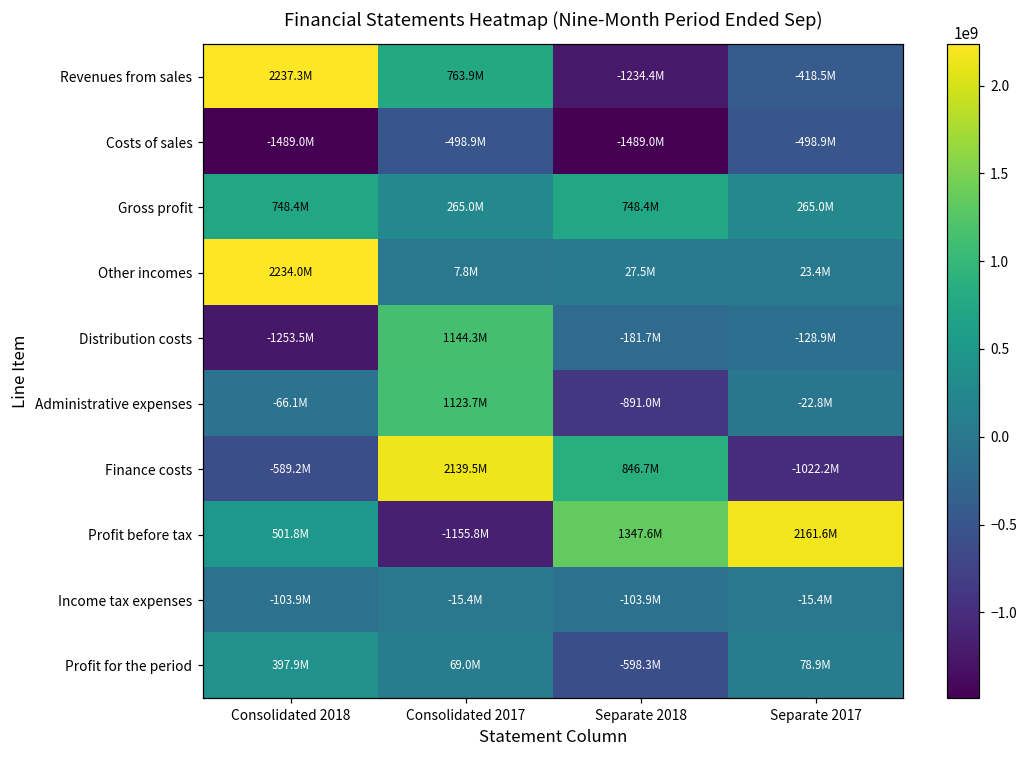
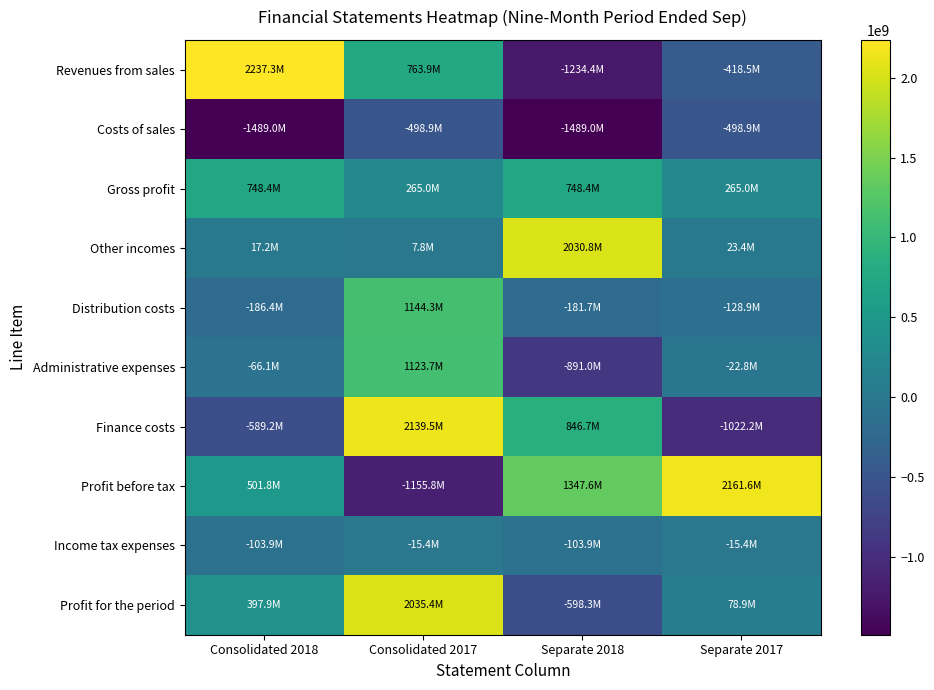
  {
    "Revenues from sales": {
      "Consolidated 2018": "2237.3M",
      "Consolidated 2017": "763.9M",
      "Separate 2018": "-1234.4M",
      "Separate 2017": "-418.5M"
    },
    "Costs of sales": {
      "Consolidated 2018": "-1489.0M",
      "Consolidated 2017": "-498.9M",
      "Separate 2018": "-1489.0M",
      "Separate 2017": "-498.9M"
    },
    "Gross profit": {
      "Consolidated 2018": "748.4M",
      "Consolidated 2017": "265.0M",
      "Separate 2018": "748.4M",
      "Separate 2017": "265.0M"
    },
    "Other incomes": {
-     "Consolidated 2018": "2234.0M",
+     "Consolidated 2018": "17.2M",
      "Consolidated 2017": "7.8M",
-     "Separate 2018": "27.5M",
+     "Separate 2018": "2030.8M",
      "Separate 2017": "23.4M"
    },
    "Distribution costs": {
-     "Consolidated 2018": "-1253.5M",
+     "Consolidated 2018": "-186.4M",
      "Consolidated 2017": "1144.3M",
      "Separate 2018": "-181.7M",
      "Separate 2017": "-128.9M"
    },
    "Administrative expenses": {
      "Consolidated 2018": "-66.1M",
      "Consolidated 2017": "1123.7M",
      "Separate 2018": "-891.0M",
      "Separate 2017": "-22.8M"
    },
    "Finance costs": {
      "Consolidated 2018": "-589.2M",
      "Consolidated 2017": "2139.5M",
      "Separate 2018": "846.7M",
      "Separate 2017": "-1022.2M"
    },
    "Profit before tax": {
      "Consolidated 2018": "501.8M",
      "Consolidated 2017": "-1155.8M",
      "Separate 2018": "1347.6M",
      "Separate 2017": "2161.6M"
    },
    "Income tax expenses": {
      "Consolidated 2018": "-103.9M",
      "Consolidated 2017": "-15.4M",
      "Separate 2018": "-103.9M",
      "Separate 2017": "-15.4M"
    },
    "Profit for the period": {
      "Consolidated 2018": "397.9M",
-     "Consolidated 2017": "69.0M",
+     "Consolidated 2017": "2035.4M",
      "Separate 2018": "-598.3M",
      "Separate 2017": "78.9M"
    }
  }
